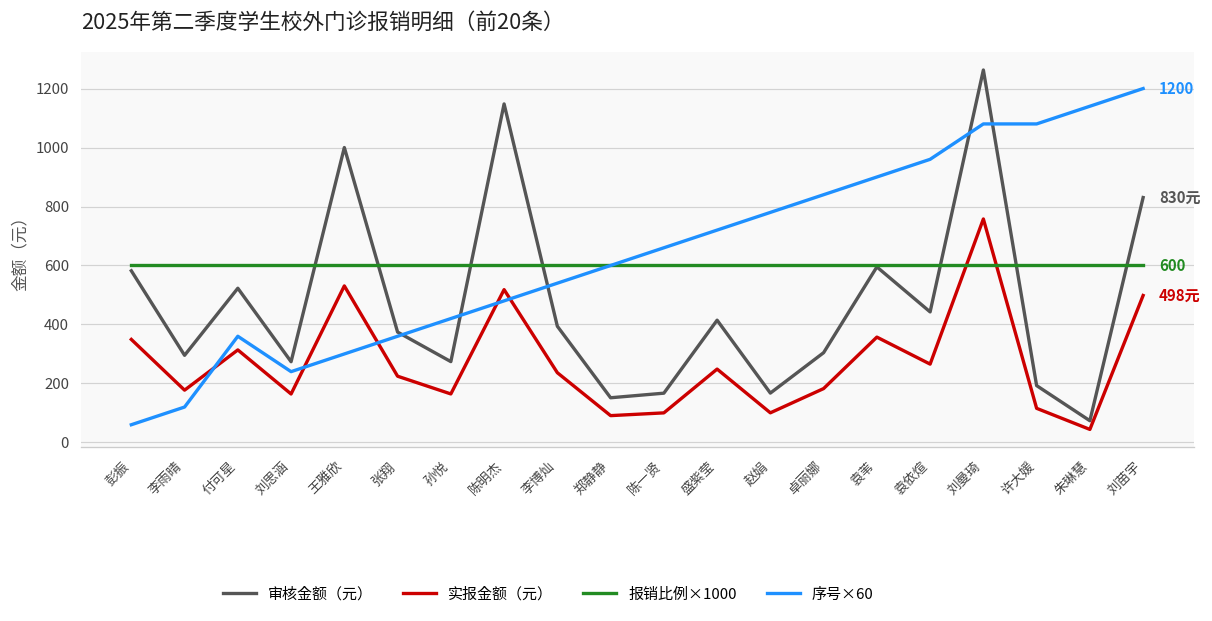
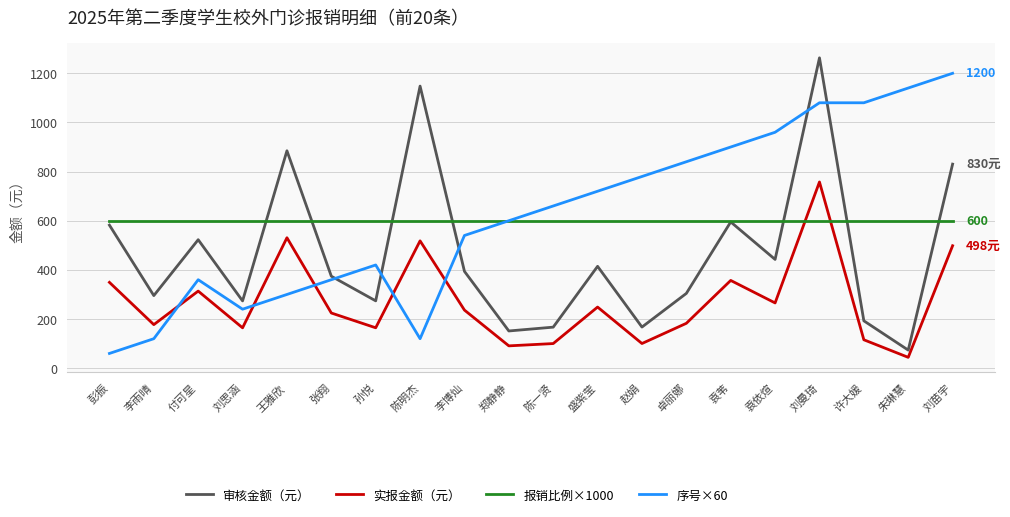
  {
    "审核金额（元）": {
      "彭振": "580",
      "李雨晴": "300",
      "付可星": "520",
      "刘思涵": "270",
-     "王雅欣": "1000",
+     "王雅欣": "880",
      "张翔": "370",
      "孙悦": "270",
      "陈明杰": "1150",
      "李博灿": "390",
      "郑静静": "150",
      "陈一贤": "170",
      "盛紫莹": "410",
      "赵娟": "170",
      "卓丽娜": "300",
      "袁依煊": "440",
      "刘曼琦": "1260",
      "许大媛": "190",
      "朱琳慧": "70"
    },
    "实报金额（元）": {
      "刘苗宇": "498元"
    },
    "报销比例×1000": {
      "刘苗宇": "600"
    },
    "序号×60": {
      "彭振": "60",
      "李雨晴": "120",
      "付可星": "360",
      "刘思涵": "240",
      "王雅欣": "300",
      "张翔": "360",
      "孙悦": "420",
-     "陈明杰": "480",
+     "陈明杰": "120",
      "李博灿": "540",
      "陈一贤": "660",
      "盛紫莹": "720",
      "赵娟": "780",
      "卓丽娜": "840",
      "袁苇": "900",
      "袁依煊": "960",
      "刘曼琦": "1080",
      "许大媛": "1080",
      "朱琳慧": "1140"
    }
  }
